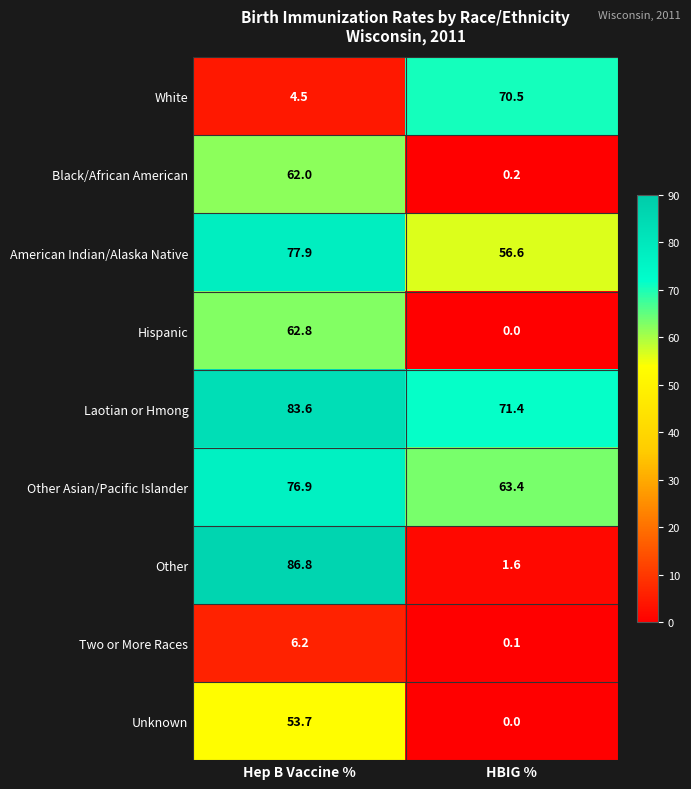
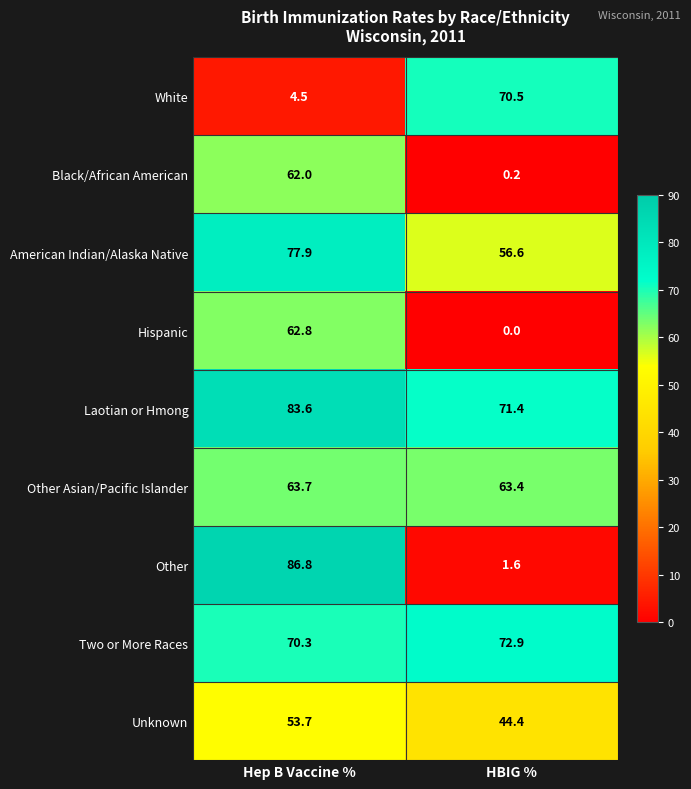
  {
    "White": {
      "Hep B Vaccine %": 4.5,
      "HBIG %": 70.5
    },
    "Black/African American": {
      "Hep B Vaccine %": 62.0,
      "HBIG %": 0.2
    },
    "American Indian/Alaska Native": {
      "Hep B Vaccine %": 77.9,
      "HBIG %": 56.6
    },
    "Hispanic": {
      "Hep B Vaccine %": 62.8,
      "HBIG %": 0.0
    },
    "Laotian or Hmong": {
      "Hep B Vaccine %": 83.6,
      "HBIG %": 71.4
    },
    "Other Asian/Pacific Islander": {
-     "Hep B Vaccine %": 76.9,
+     "Hep B Vaccine %": 63.7,
      "HBIG %": 63.4
    },
    "Other": {
      "Hep B Vaccine %": 86.8,
      "HBIG %": 1.6
    },
    "Two or More Races": {
-     "Hep B Vaccine %": 6.2,
-     "HBIG %": 0.1
+     "Hep B Vaccine %": 70.3,
+     "HBIG %": 72.9
    },
    "Unknown": {
      "Hep B Vaccine %": 53.7,
-     "HBIG %": 0.0
+     "HBIG %": 44.4
    }
  }
